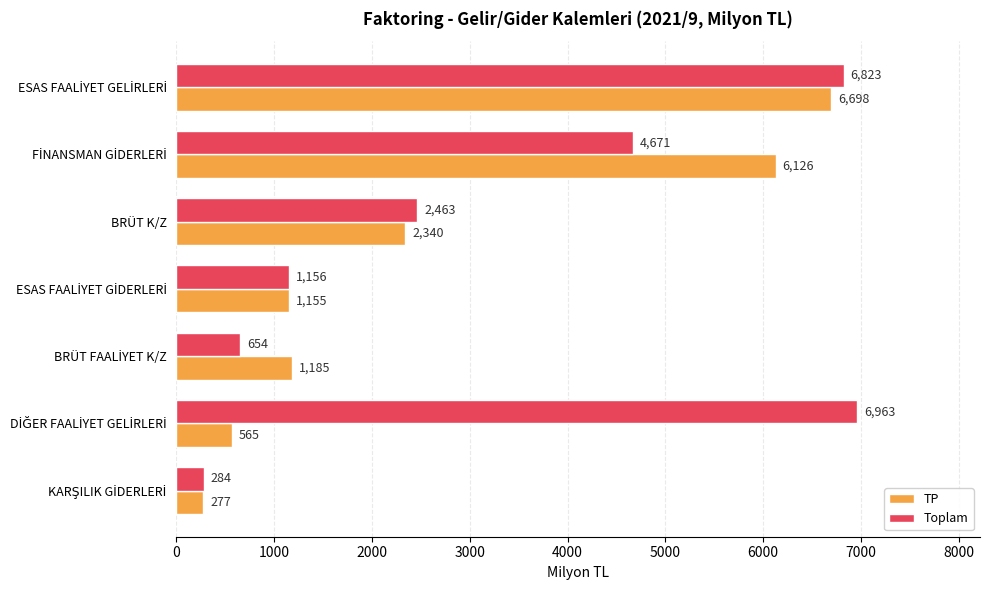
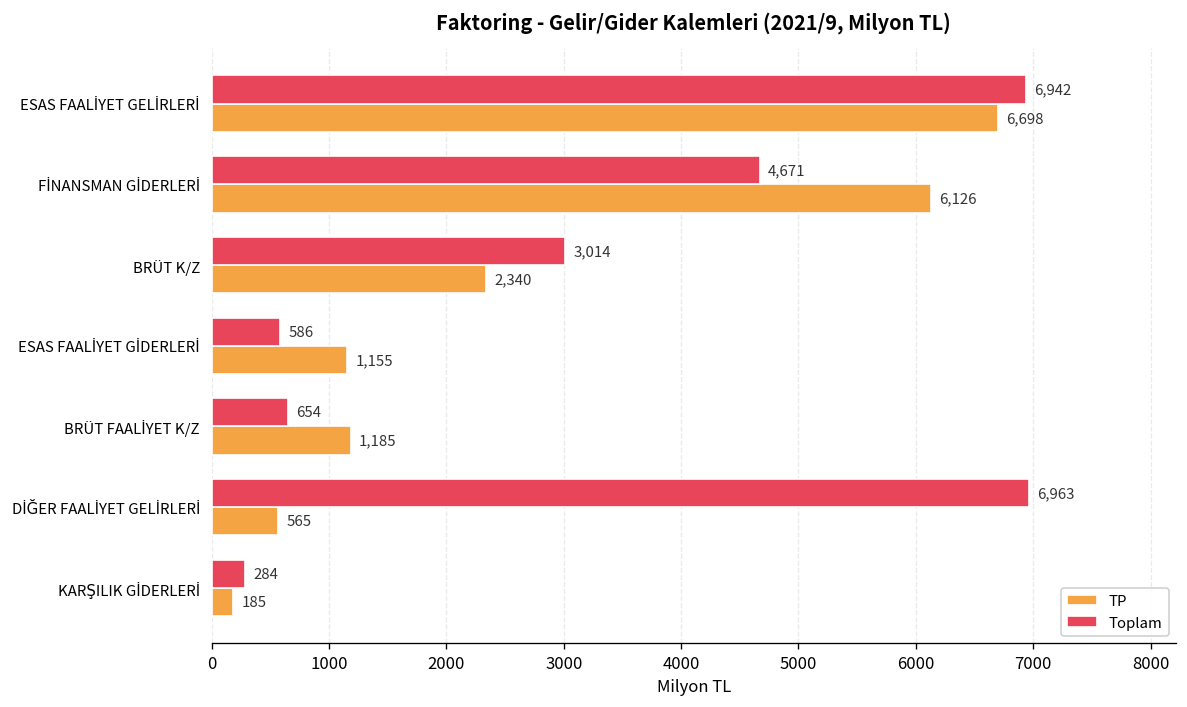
  {
    "TP": {
      "ESAS FAALİYET GELİRLERİ": "6,698",
      "FİNANSMAN GİDERLERİ": "6,126",
      "BRÜT K/Z": "2,340",
      "ESAS FAALİYET GİDERLERİ": "1,155",
      "BRÜT FAALİYET K/Z": "1,185",
      "DİĞER FAALİYET GELİRLERİ": "565",
-     "KARŞILIK GİDERLERİ": "277"
+     "KARŞILIK GİDERLERİ": "185"
    },
    "Toplam": {
-     "ESAS FAALİYET GELİRLERİ": "6,823",
+     "ESAS FAALİYET GELİRLERİ": "6,942",
      "FİNANSMAN GİDERLERİ": "4,671",
-     "BRÜT K/Z": "2,463",
-     "ESAS FAALİYET GİDERLERİ": "1,156",
+     "BRÜT K/Z": "3,014",
+     "ESAS FAALİYET GİDERLERİ": "586",
      "BRÜT FAALİYET K/Z": "654",
      "DİĞER FAALİYET GELİRLERİ": "6,963",
      "KARŞILIK GİDERLERİ": "284"
    }
  }
